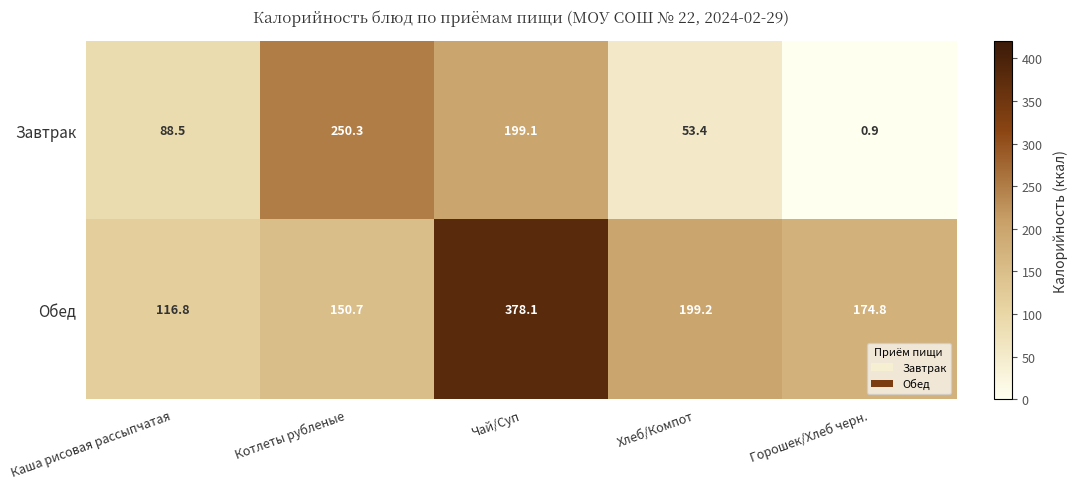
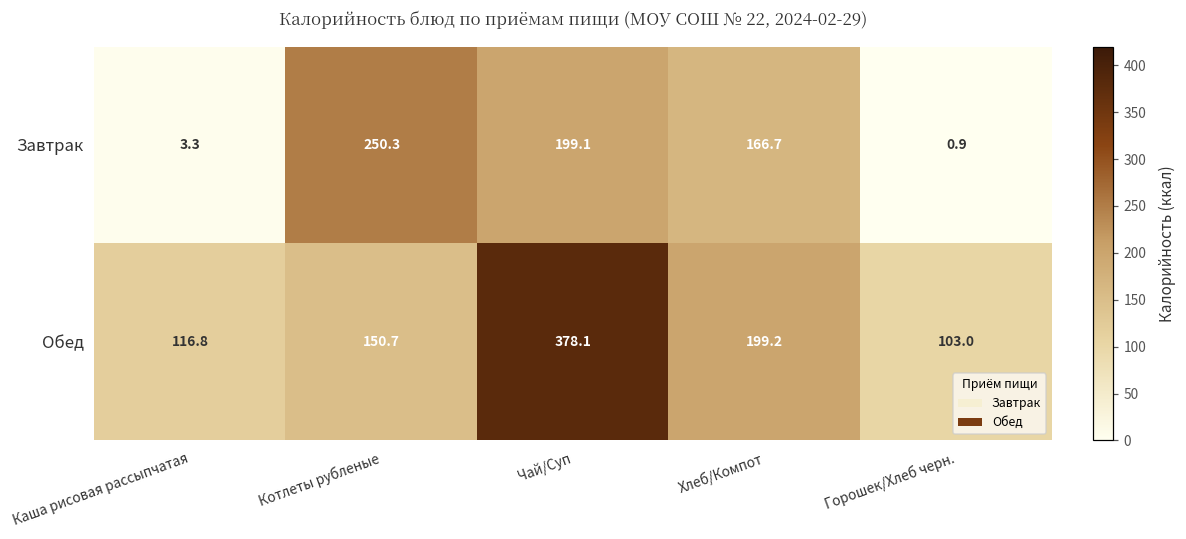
  {
    "Завтрак": {
-     "Каша рисовая рассыпчатая": 88.5,
+     "Каша рисовая рассыпчатая": 3.3,
      "Котлеты рубленые": 250.3,
      "Чай/Суп": 199.1,
-     "Хлеб/Компот": 53.4,
+     "Хлеб/Компот": 166.7,
      "Горошек/Хлеб черн.": 0.9
    },
    "Обед": {
      "Каша рисовая рассыпчатая": 116.8,
      "Котлеты рубленые": 150.7,
      "Чай/Суп": 378.1,
      "Хлеб/Компот": 199.2,
-     "Горошек/Хлеб черн.": 174.8
+     "Горошек/Хлеб черн.": 103.0
    }
  }
